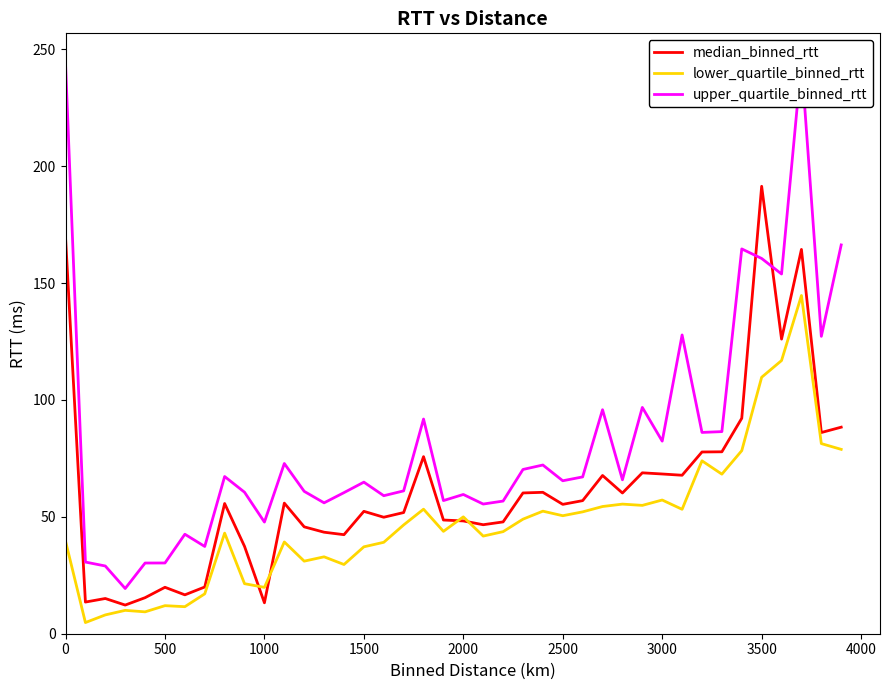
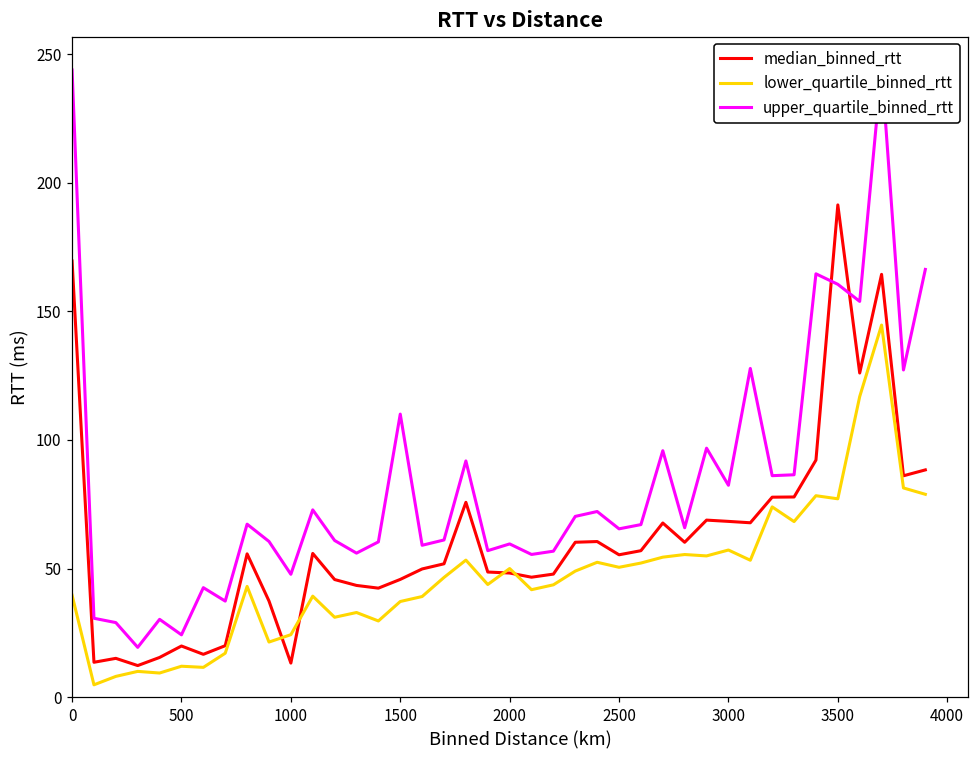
  {
    "median_binned_rtt": {
      "0": 170,
      "500": 20,
      "1000": 13,
-     "1500": 52,
+     "1500": 46,
      "2000": 48,
      "2500": 55,
      "3000": 68,
      "3500": 191
    },
    "lower_quartile_binned_rtt": {
      "0": 40,
      "500": 12,
-     "1000": 20,
+     "1000": 24,
      "1500": 37,
      "2000": 50,
      "2500": 50,
      "3000": 57,
-     "3500": 110
+     "3500": 77
    },
    "upper_quartile_binned_rtt": {
      "0": 244,
-     "500": 30,
+     "500": 24,
      "1000": 48,
-     "1500": 65,
+     "1500": 110,
      "2000": 60,
      "2500": 65,
      "3000": 82,
      "3500": 161
    }
  }
